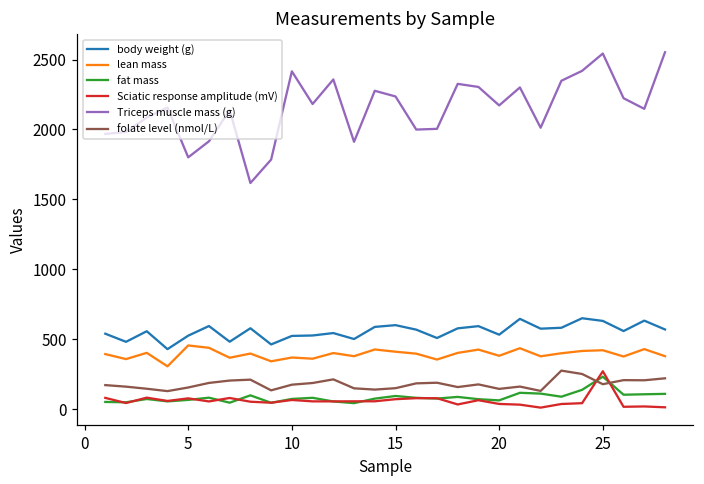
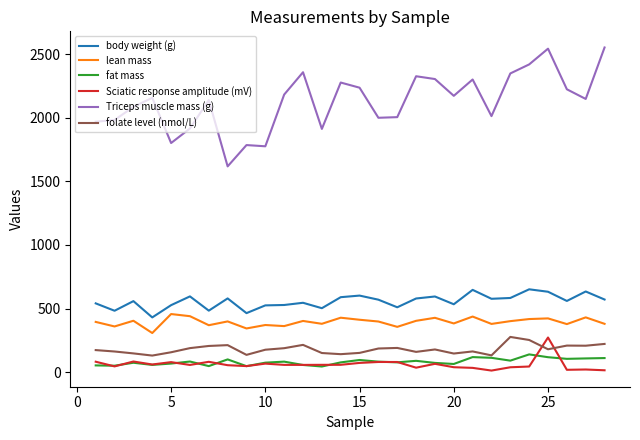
  {
    "body weight (g)": {
      "5": 530,
      "10": 520,
      "15": 600,
      "20": 530,
      "25": 630
    },
    "lean mass": {
      "5": 460,
      "10": 370,
      "15": 410,
      "20": 380,
      "25": 420
    },
    "fat mass": {
      "15": 100,
      "20": 60,
-     "25": 230
+     "25": 120
    },
    "Sciatic response amplitude (mV)": {
      "15": 70,
      "20": 40,
      "25": 270
    },
    "Triceps muscle mass (g)": {
      "5": 1800,
-     "10": 2420,
+     "10": 1780,
      "15": 2240,
      "20": 2170,
      "25": 2540
    },
    "folate level (nmol/L)": {
      "5": 160,
      "10": 180,
      "15": 150,
      "20": 150,
      "25": 180
    }
  }
